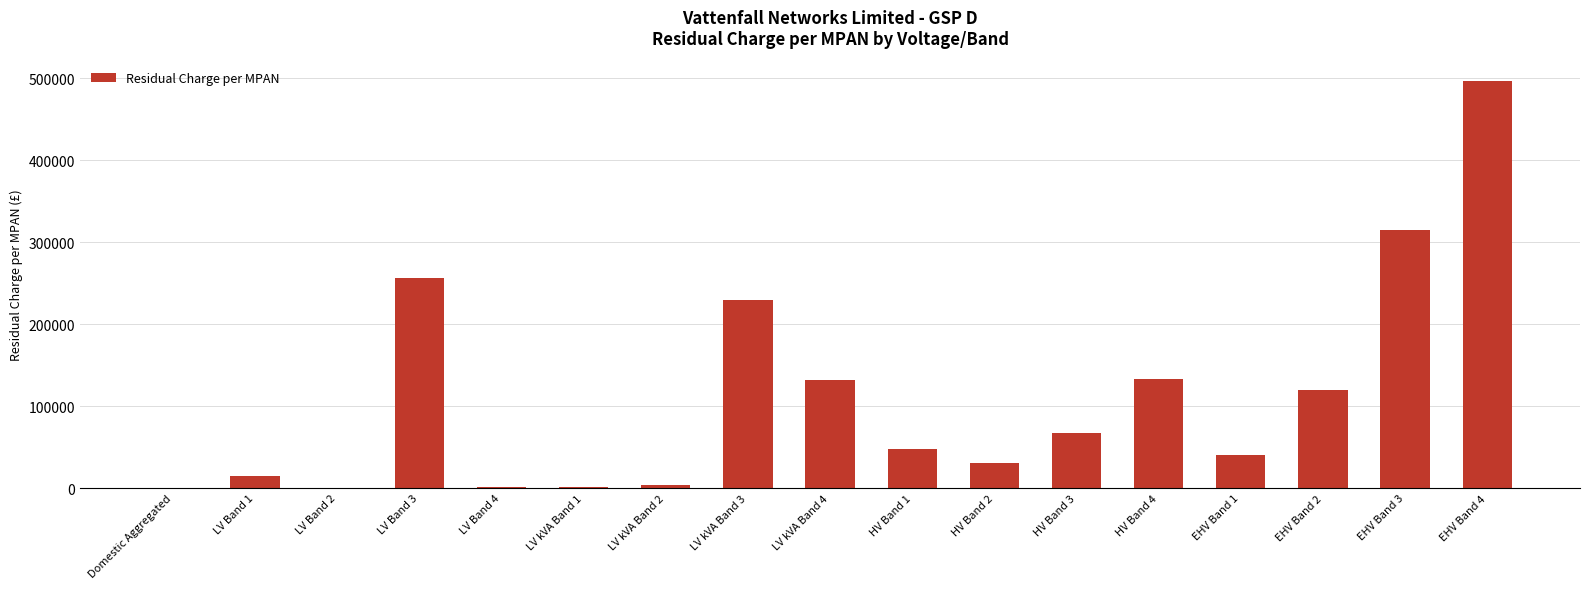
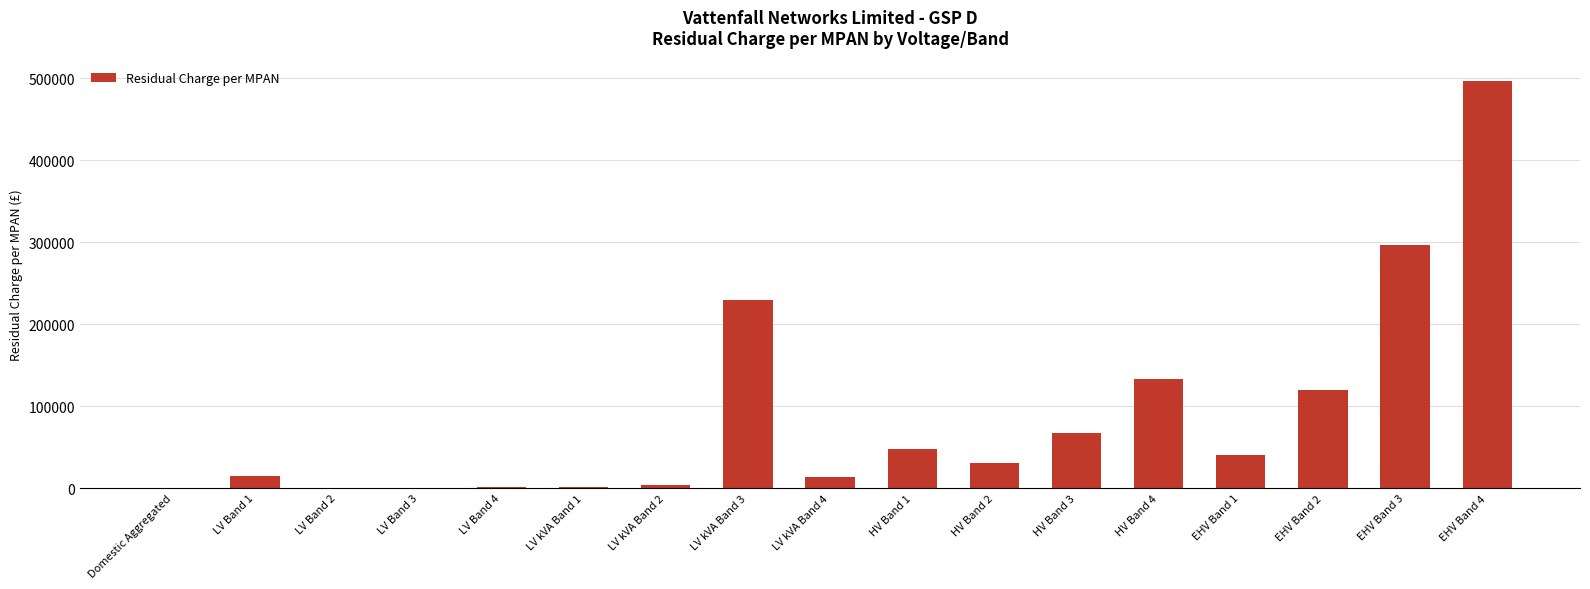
  {
    "LV Band 1": 10000,
-   "LV Band 3": 260000,
+   "LV Band 3": 0,
    "LV kVA Band 2": 0,
    "LV kVA Band 3": 230000,
-   "LV kVA Band 4": 130000,
+   "LV kVA Band 4": 10000,
    "HV Band 1": 50000,
    "HV Band 2": 30000,
    "HV Band 3": 70000,
    "HV Band 4": 130000,
    "EHV Band 1": 40000,
    "EHV Band 2": 120000,
-   "EHV Band 3": 320000,
+   "EHV Band 3": 300000,
    "EHV Band 4": 500000
  }
